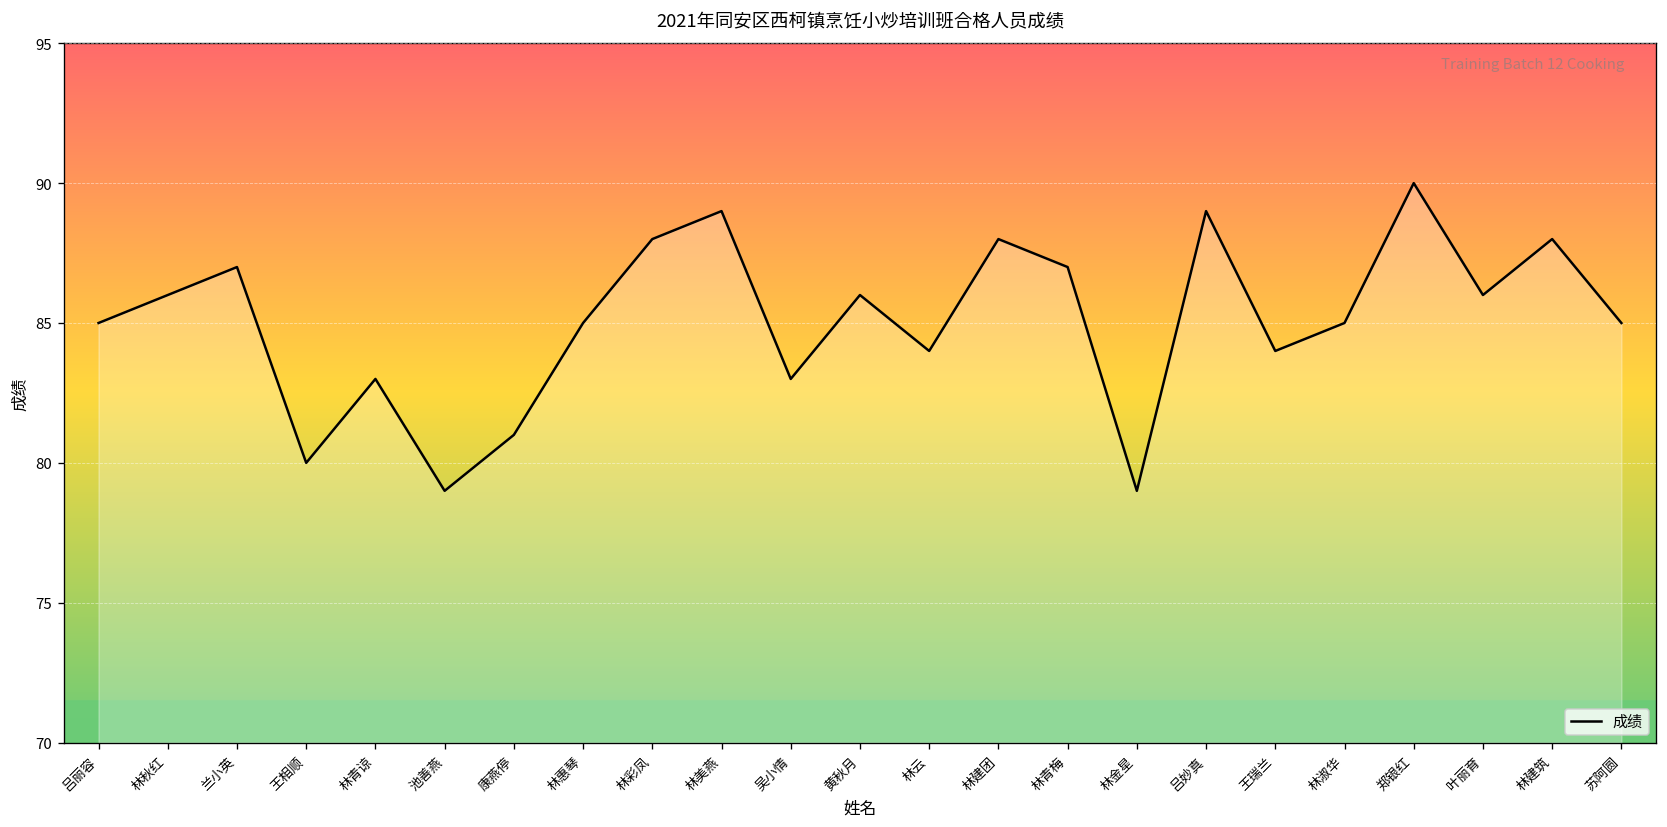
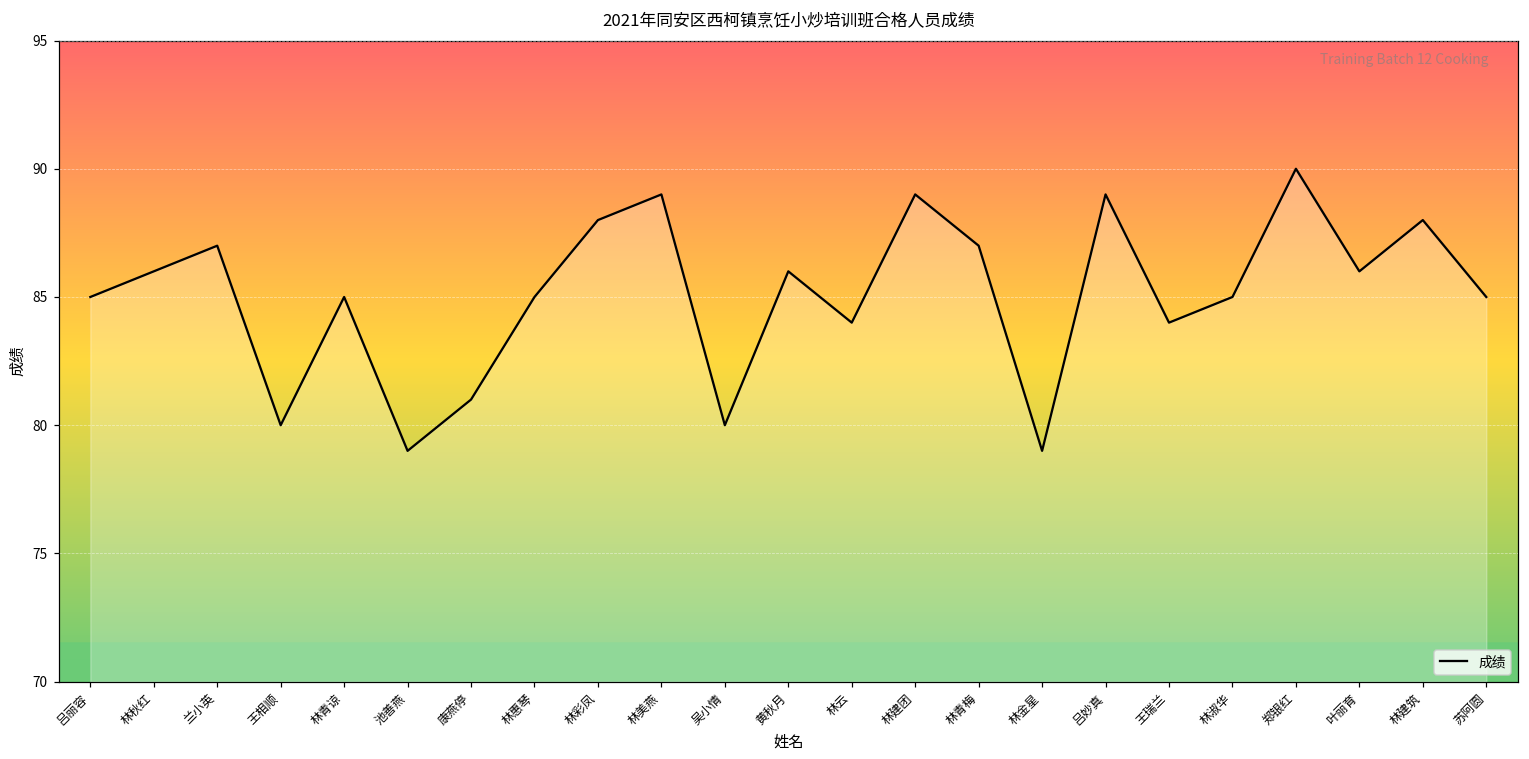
  {
    "吕丽容": 85,
    "林秋红": 86,
    "兰小英": 87,
    "王相顺": 80,
-   "林青谅": 83,
+   "林青谅": 85,
    "池善燕": 79,
    "康燕停": 81,
    "林惠琴": 85,
    "林彩凤": 88,
    "林美燕": 89,
-   "吴小情": 83,
+   "吴小情": 80,
    "黄秋月": 86,
    "林云": 84,
-   "林建团": 88,
+   "林建团": 89,
    "林青梅": 87,
    "林金星": 79,
    "吕妙真": 89,
    "王瑞兰": 84,
    "林淑华": 85,
    "郑银红": 90,
    "叶丽育": 86,
    "林建筑": 88,
    "苏阿圆": 85
  }
